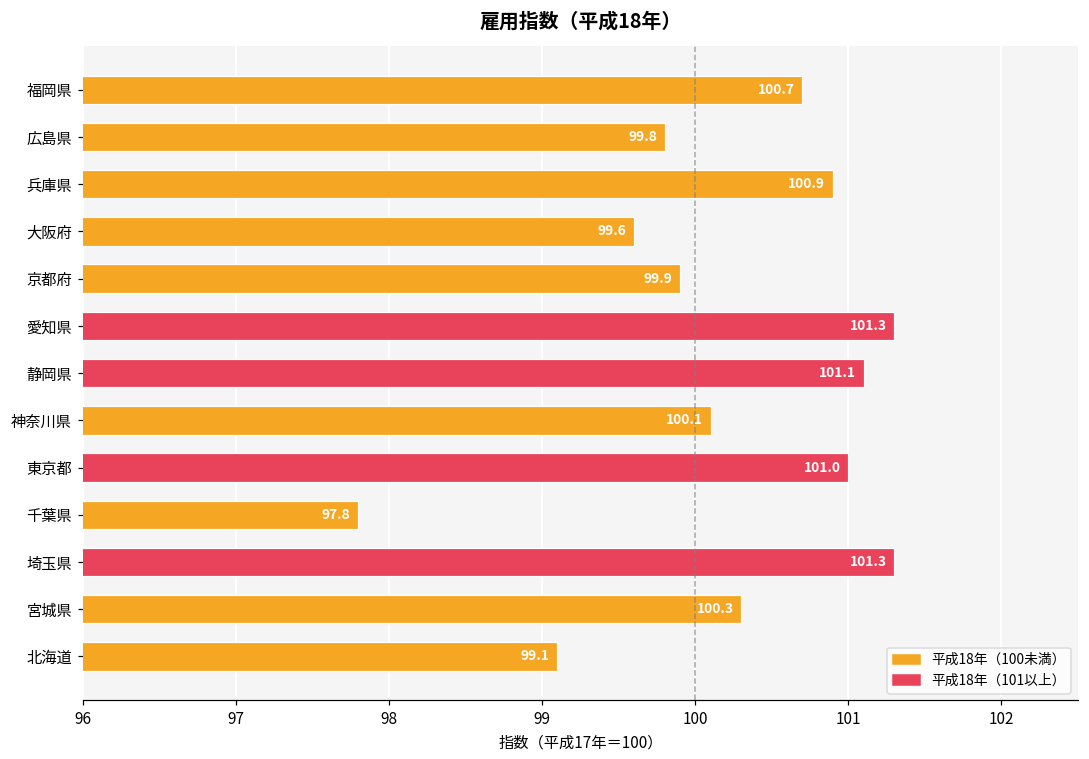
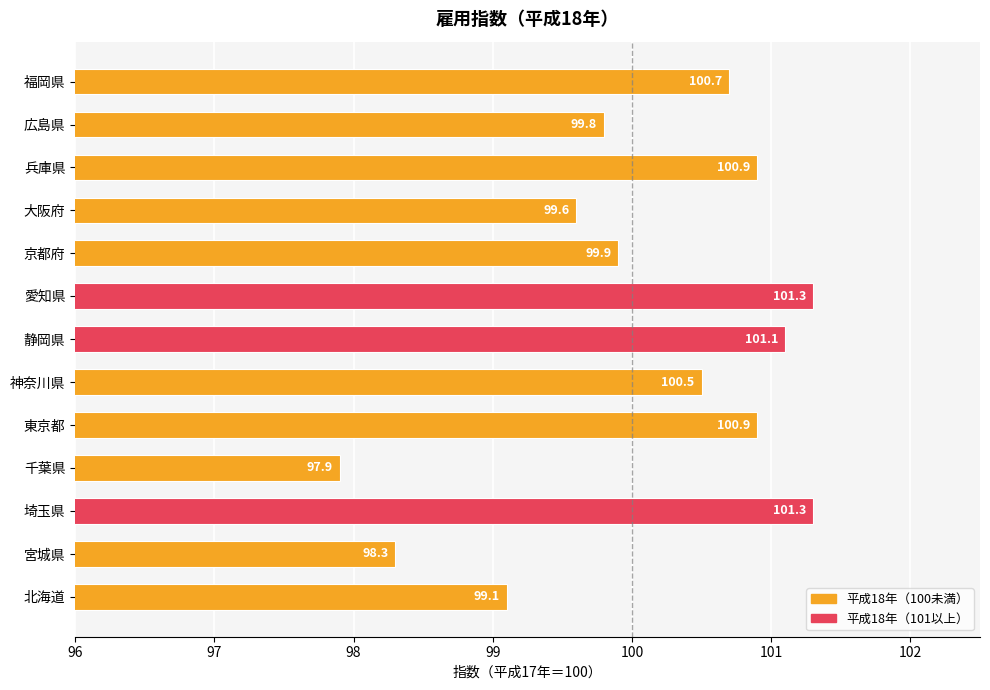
  {
    "福岡県": 100.7,
    "広島県": 99.8,
    "兵庫県": 100.9,
    "大阪府": 99.6,
    "京都府": 99.9,
    "愛知県": 101.3,
    "静岡県": 101.1,
-   "神奈川県": 100.1,
-   "東京都": 101.0,
-   "千葉県": 97.8,
+   "神奈川県": 100.5,
+   "東京都": 100.9,
+   "千葉県": 97.9,
    "埼玉県": 101.3,
-   "宮城県": 100.3,
+   "宮城県": 98.3,
    "北海道": 99.1
  }
